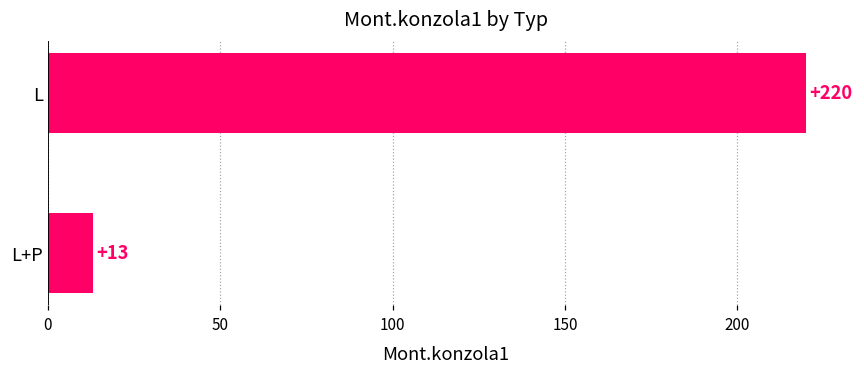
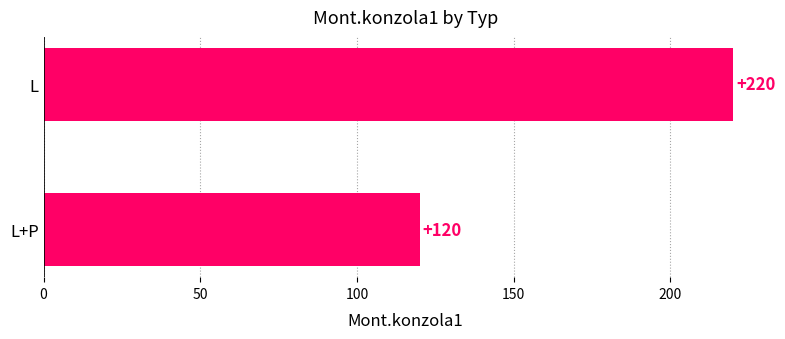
  {
    "L": "+220",
-   "L+P": "+13"
+   "L+P": "+120"
  }
